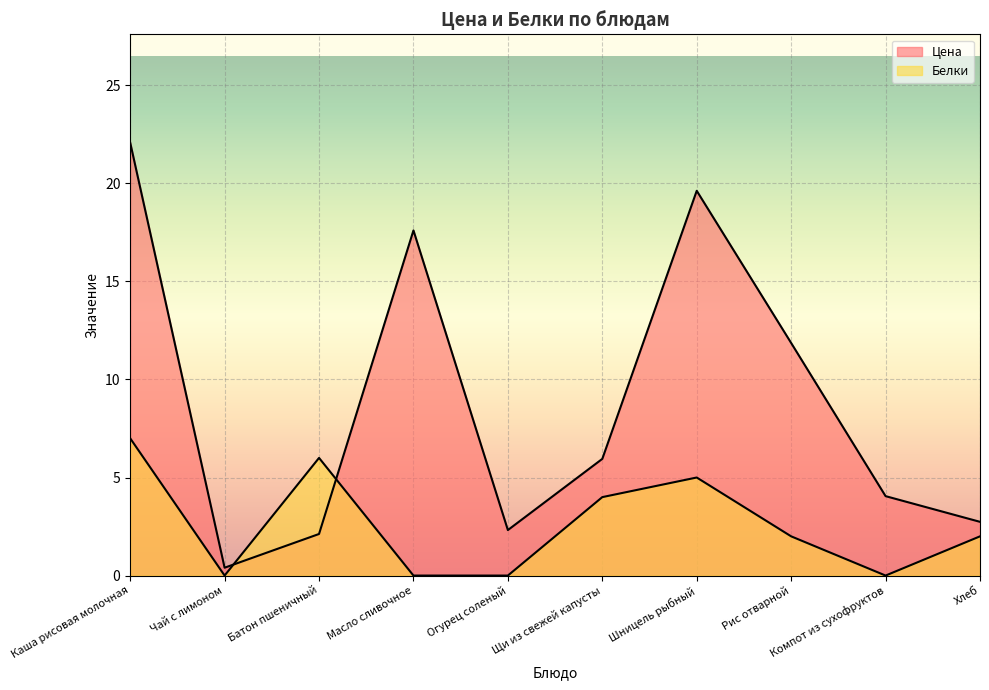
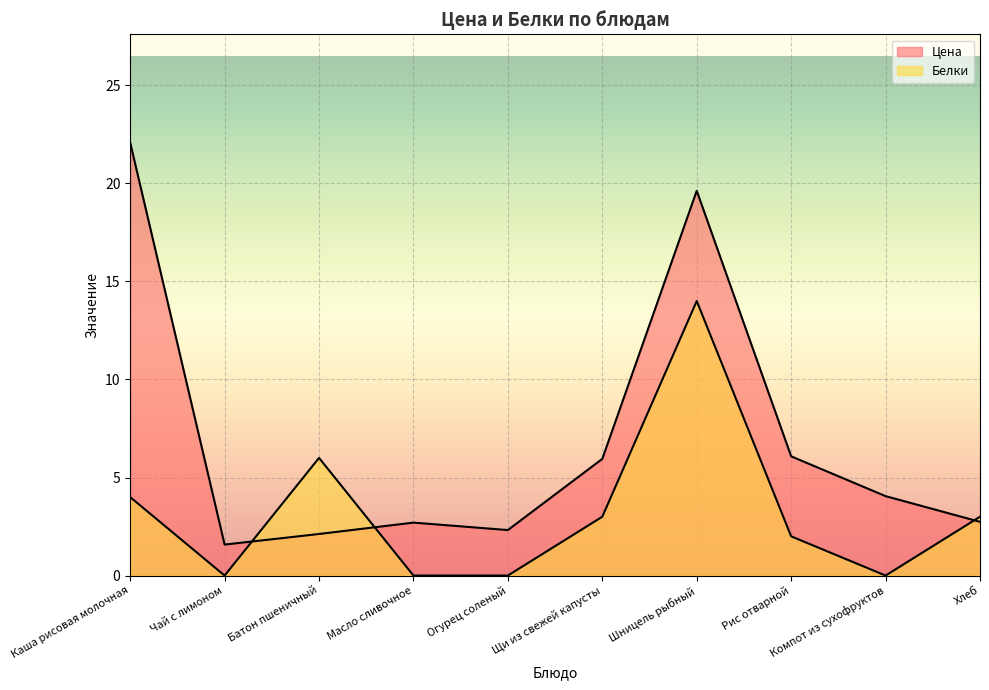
  {
    "Цена": {
      "Каша рисовая молочная": 22.1,
-     "Чай с лимоном": 0.4,
+     "Чай с лимоном": 1.6,
      "Батон пшеничный": 2.1,
-     "Масло сливочное": 17.6,
+     "Масло сливочное": 2.7,
      "Огурец соленый": 2.3,
      "Щи из свежей капусты": 6.0,
      "Шницель рыбный": 19.6,
-     "Рис отварной": 11.9,
+     "Рис отварной": 6.1,
      "Компот из сухофруктов": 4.1,
      "Хлеб": 2.7
    },
    "Белки": {
-     "Каша рисовая молочная": 7,
+     "Каша рисовая молочная": 4,
      "Чай с лимоном": 0,
      "Батон пшеничный": 6,
      "Масло сливочное": 0,
      "Огурец соленый": 0,
-     "Щи из свежей капусты": 4,
-     "Шницель рыбный": 5,
+     "Щи из свежей капусты": 3,
+     "Шницель рыбный": 14,
      "Рис отварной": 2,
      "Компот из сухофруктов": 0,
-     "Хлеб": 2
+     "Хлеб": 3
    }
  }
